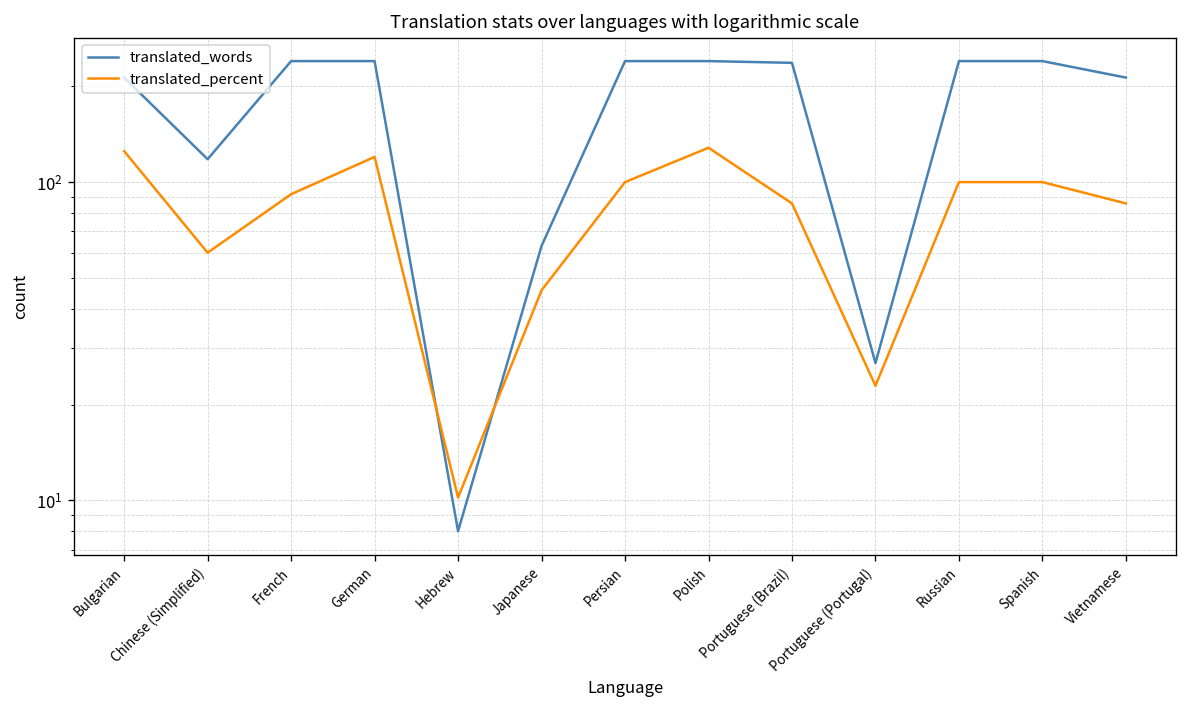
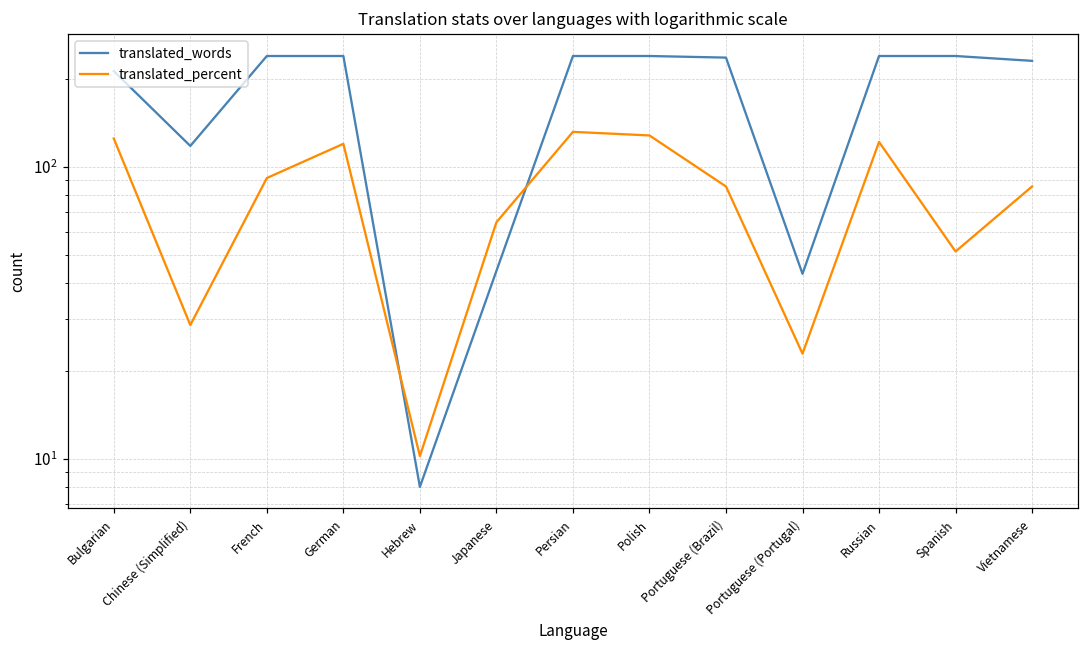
  {
    "translated_words": {
      "Chinese (Simplified)": 120,
      "French": 240,
      "German": 240,
      "Hebrew": 8,
-     "Japanese": 63,
+     "Japanese": 44,
      "Persian": 240,
      "Polish": 240,
      "Portuguese (Brazil)": 240,
-     "Portuguese (Portugal)": 27,
+     "Portuguese (Portugal)": 43,
      "Russian": 240,
      "Spanish": 240,
-     "Vietnamese": 210
+     "Vietnamese": 230
    },
    "translated_percent": {
      "Bulgarian": 130,
-     "Chinese (Simplified)": 60,
+     "Chinese (Simplified)": 29,
      "French": 92,
      "German": 120,
      "Hebrew": 10,
-     "Japanese": 46,
-     "Persian": 100,
+     "Japanese": 65,
+     "Persian": 130,
      "Polish": 130,
      "Portuguese (Brazil)": 86,
      "Portuguese (Portugal)": 23,
-     "Russian": 100,
-     "Spanish": 100,
+     "Russian": 120,
+     "Spanish": 51,
      "Vietnamese": 86
    }
  }
